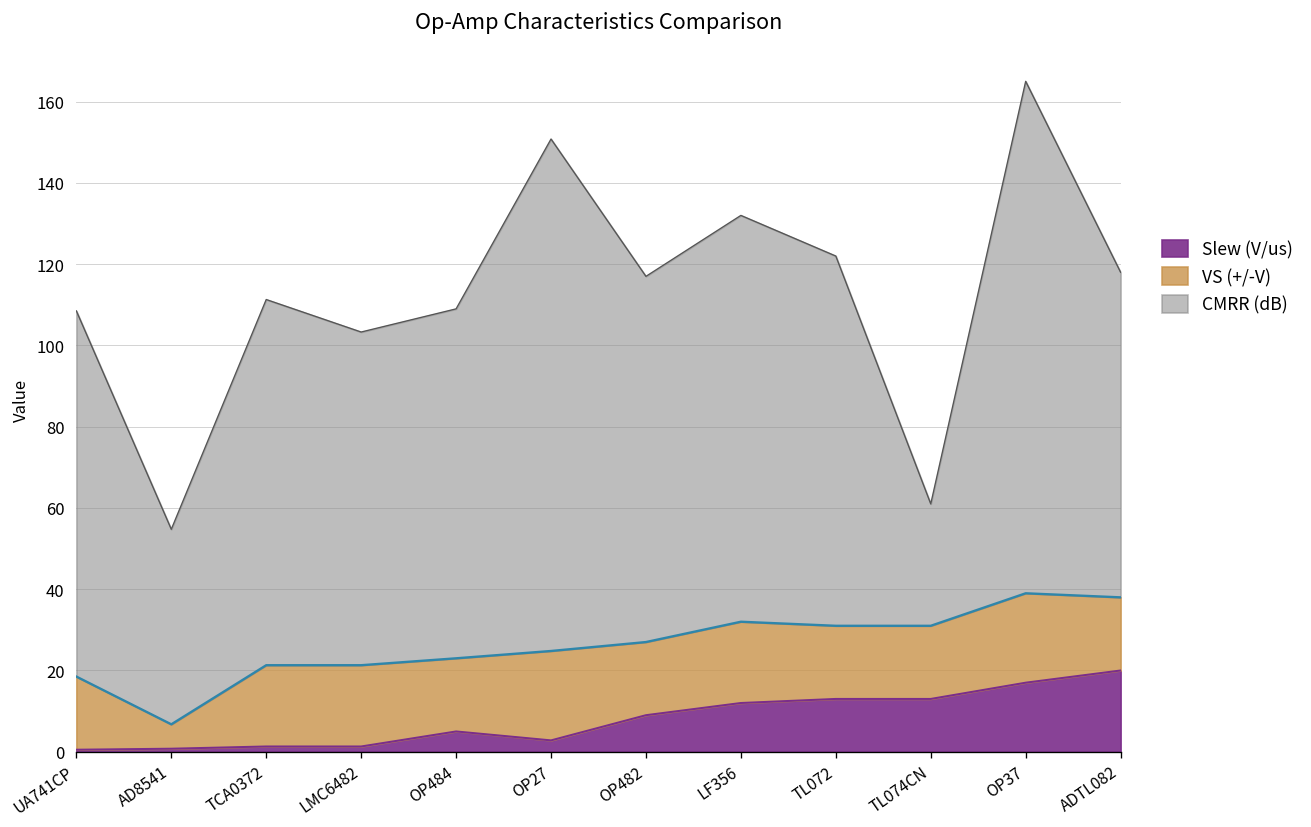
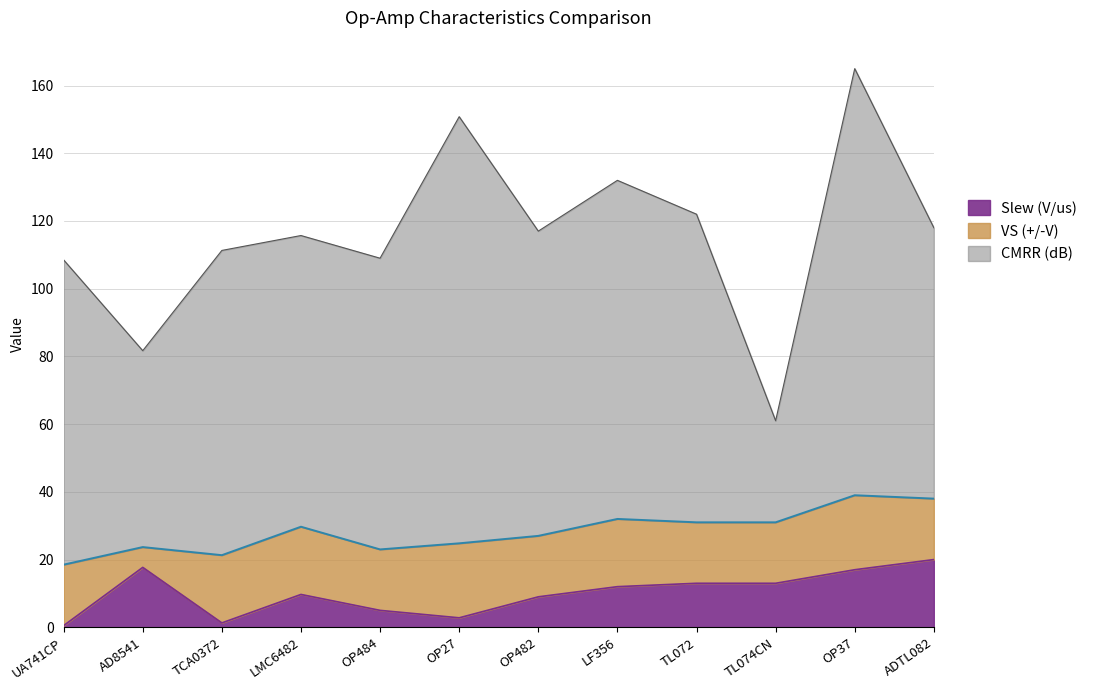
  {
    "Slew (V/us)": {
      "UA741CP": 1,
-     "AD8541": 1,
+     "AD8541": 18,
      "TCA0372": 1,
-     "LMC6482": 1,
+     "LMC6482": 10,
      "OP484": 5,
      "OP27": 3,
      "OP482": 9,
      "LF356": 12,
      "TL072": 13,
      "TL074CN": 13,
      "OP37": 17,
      "ADTL082": 20
    },
    "VS (+/-V)": {
      "UA741CP": 18,
      "AD8541": 6,
      "TCA0372": 20,
      "LMC6482": 20,
      "OP484": 18,
      "OP27": 22,
      "OP482": 18,
      "LF356": 20,
      "TL072": 18,
      "TL074CN": 18,
      "OP37": 22,
      "ADTL082": 18
    },
    "CMRR (dB)": {
      "UA741CP": 90,
-     "AD8541": 48,
+     "AD8541": 58,
      "TCA0372": 90,
-     "LMC6482": 82,
+     "LMC6482": 86,
      "OP484": 86,
      "OP27": 126,
      "OP482": 90,
      "LF356": 100,
      "TL072": 91,
      "TL074CN": 30,
      "OP37": 126,
      "ADTL082": 80
    }
  }
